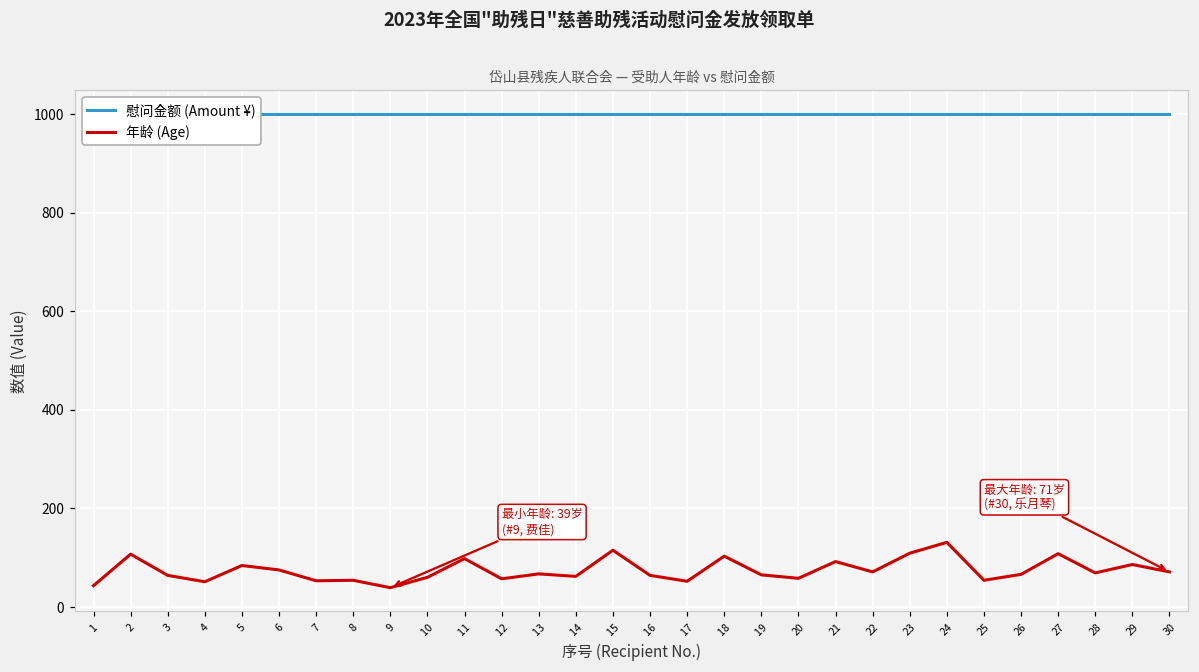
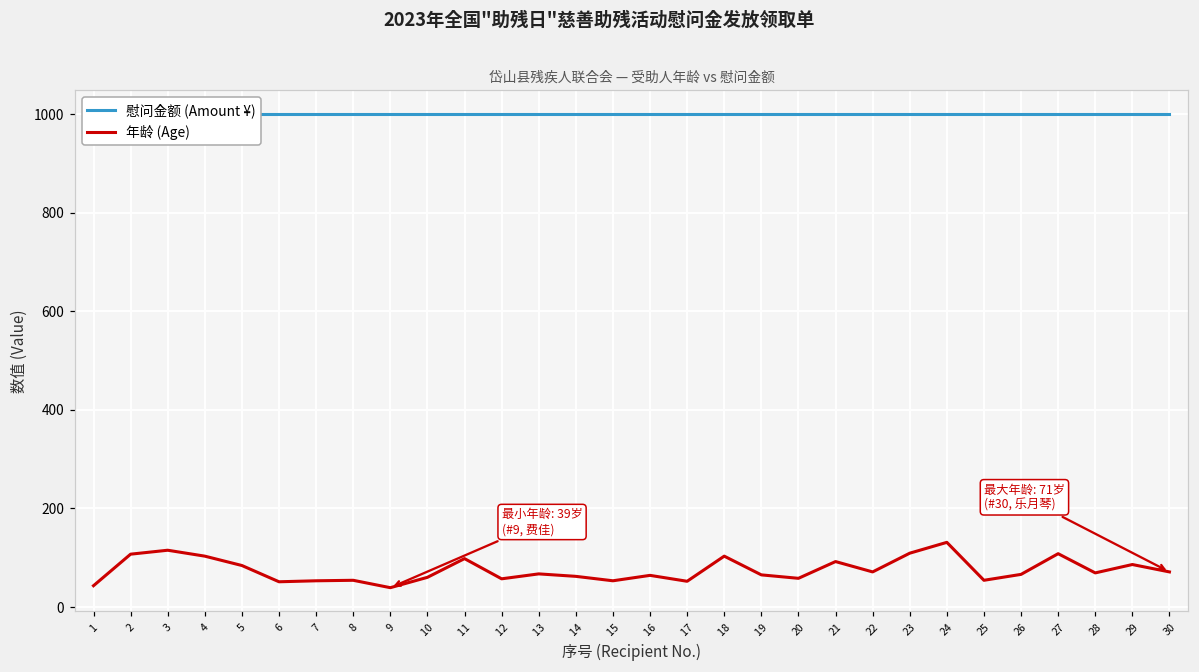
  {
    "慰问金额 (Amount ¥)": {
      "6": 1000,
      "7": 1000,
      "8": 1000,
      "9": 1000,
      "10": 1000,
      "11": 1000,
      "12": 1000,
      "13": 1000,
      "14": 1000,
      "15": 1000,
      "16": 1000,
      "17": 1000,
      "18": 1000,
      "19": 1000,
      "20": 1000,
      "21": 1000,
      "22": 1000,
      "23": 1000,
      "24": 1000,
      "25": 1000,
      "26": 1000,
      "27": 1000,
      "28": 1000,
      "29": 1000,
      "30": 1000
    },
    "年龄 (Age)": {
      "1": 40,
      "2": 110,
-     "3": 60,
-     "4": 50,
+     "3": 120,
+     "4": 100,
      "5": 80,
-     "6": 80,
+     "6": 50,
      "7": 50,
      "8": 50,
      "9": 40,
-     "15": 120,
+     "15": 50,
      "16": 60,
      "17": 50,
      "18": 100,
      "19": 70,
      "20": 60,
      "21": 90,
      "22": 70,
      "23": 110,
      "24": 130,
      "25": 50,
      "26": 70,
      "28": 70,
      "30": 70
    }
  }
